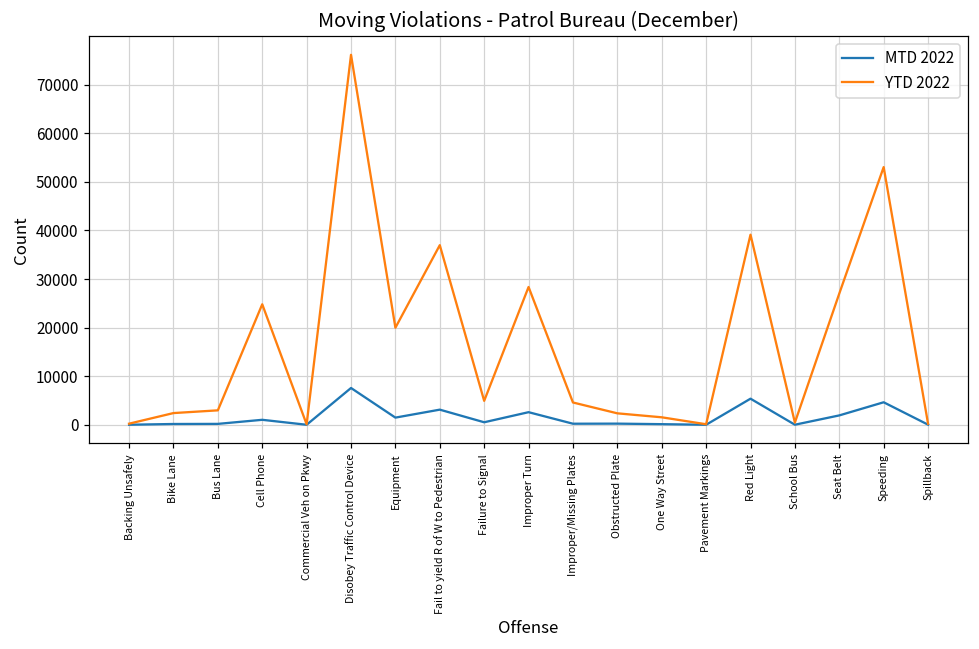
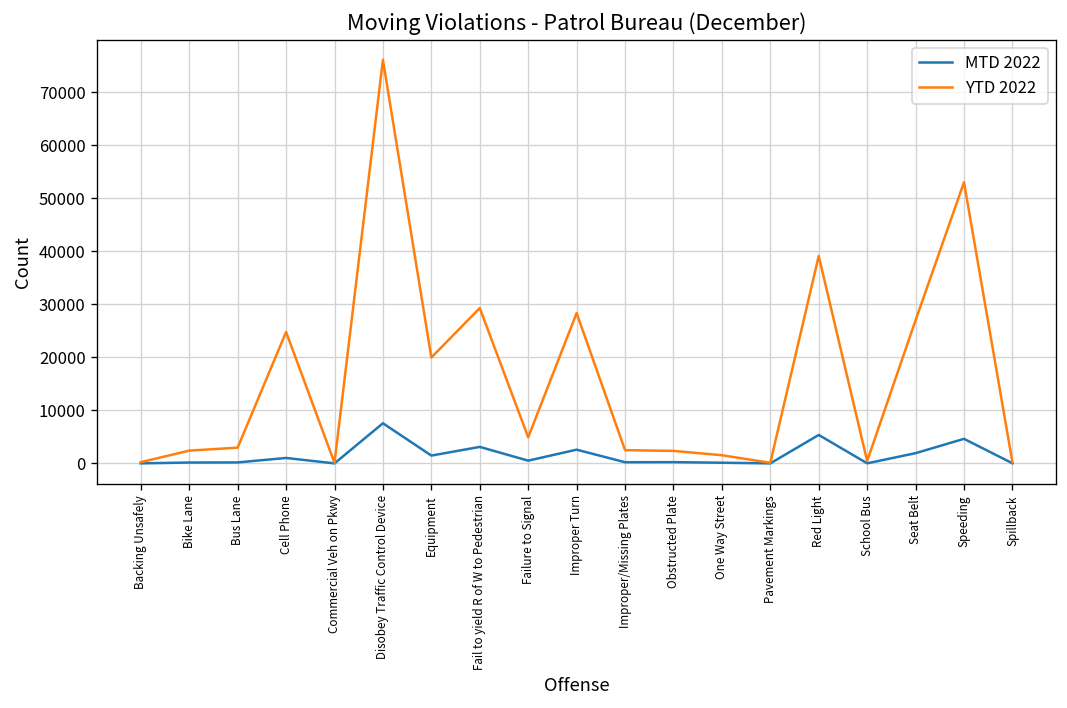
  {
    "MTD 2022": {
      "Bike Lane": 0,
      "Bus Lane": 0,
      "Cell Phone": 1000,
      "Disobey Traffic Control Device": 8000,
      "Equipment": 1000,
      "Fail to yield R of W to Pedestrian": 3000,
      "Failure to Signal": 1000,
      "Improper Turn": 3000,
      "Improper/Missing Plates": 0,
      "Obstructed Plate": 0,
      "One Way Street": 0,
      "Red Light": 5000,
      "Seat Belt": 2000,
      "Speeding": 5000
    },
    "YTD 2022": {
      "Bike Lane": 2000,
      "Bus Lane": 3000,
      "Cell Phone": 25000,
      "Disobey Traffic Control Device": 76000,
      "Equipment": 20000,
-     "Fail to yield R of W to Pedestrian": 37000,
+     "Fail to yield R of W to Pedestrian": 29000,
      "Failure to Signal": 5000,
      "Improper Turn": 28000,
-     "Improper/Missing Plates": 5000,
+     "Improper/Missing Plates": 3000,
      "Obstructed Plate": 2000,
      "One Way Street": 2000,
      "Red Light": 39000,
      "Seat Belt": 27000,
      "Speeding": 53000
    }
  }
